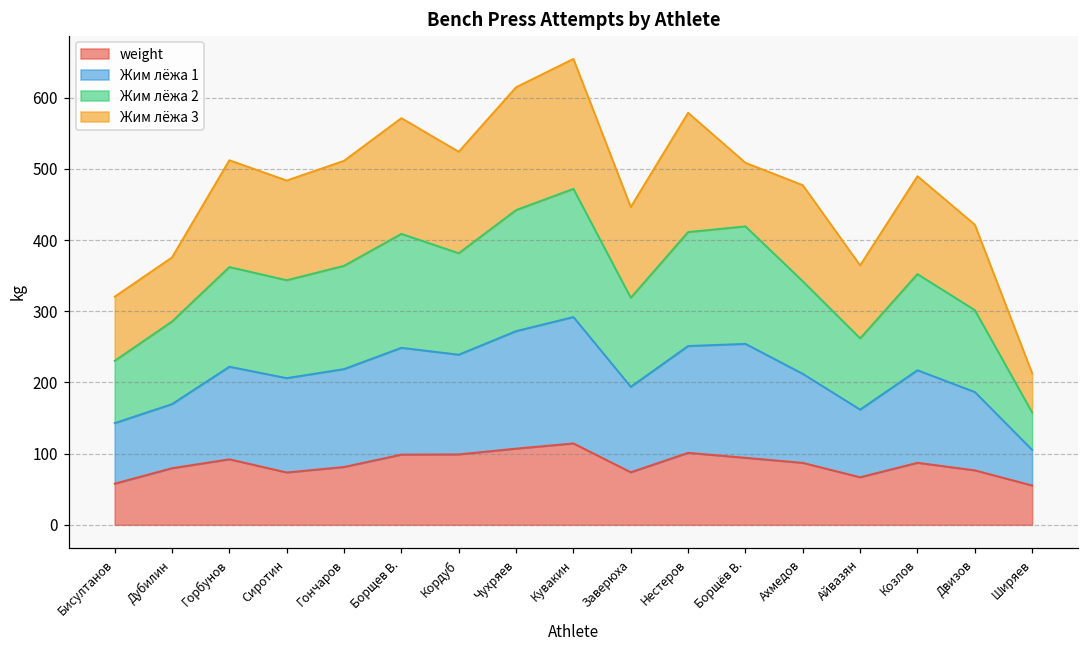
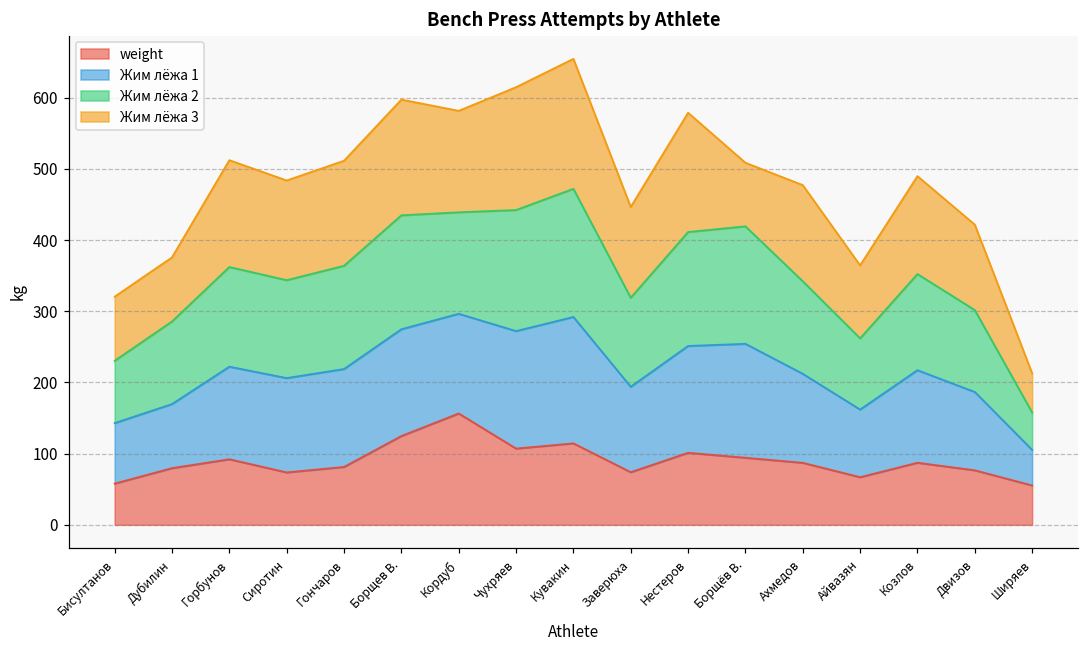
  {
    "weight": {
      "Бисултанов": 60,
      "Дубилин": 80,
      "Горбунов": 90,
      "Сиротин": 70,
      "Гончаров": 80,
-     "Борщев В.": 100,
-     "Кордуб": 100,
+     "Борщев В.": 120,
+     "Кордуб": 160,
      "Чухряев": 110,
      "Кувакин": 110,
      "Заверюха": 70,
      "Нестеров": 100,
      "Борщёв В.": 90,
      "Ахмедов": 90,
      "Айвазян": 70,
      "Козлов": 90,
      "Двизов": 80,
      "Ширяев": 60
    },
    "Жим лёжа 1": {
      "Бисултанов": 90,
      "Дубилин": 90,
      "Горбунов": 130,
      "Сиротин": 130,
      "Гончаров": 140,
      "Борщев В.": 150,
      "Кордуб": 140,
      "Чухряев": 170,
      "Кувакин": 180,
      "Заверюха": 120,
      "Нестеров": 150,
      "Борщёв В.": 160,
      "Ахмедов": 130,
      "Айвазян": 100,
      "Козлов": 130,
      "Двизов": 110,
      "Ширяев": 50
    },
    "Жим лёжа 2": {
      "Бисултанов": 90,
      "Дубилин": 120,
      "Горбунов": 140,
      "Сиротин": 140,
      "Гончаров": 150,
      "Борщев В.": 160,
      "Кордуб": 140,
      "Чухряев": 170,
      "Кувакин": 180,
      "Заверюха": 120,
      "Нестеров": 160,
      "Борщёв В.": 170,
      "Ахмедов": 130,
      "Айвазян": 100,
      "Козлов": 140,
      "Двизов": 120,
      "Ширяев": 50
    },
    "Жим лёжа 3": {
      "Бисултанов": 90,
      "Дубилин": 90,
      "Горбунов": 150,
      "Сиротин": 140,
      "Гончаров": 150,
      "Борщев В.": 160,
      "Кордуб": 140,
      "Чухряев": 170,
      "Кувакин": 180,
      "Заверюха": 130,
      "Нестеров": 170,
      "Борщёв В.": 90,
      "Ахмедов": 140,
      "Айвазян": 100,
      "Козлов": 140,
      "Двизов": 120,
      "Ширяев": 60
    }
  }
